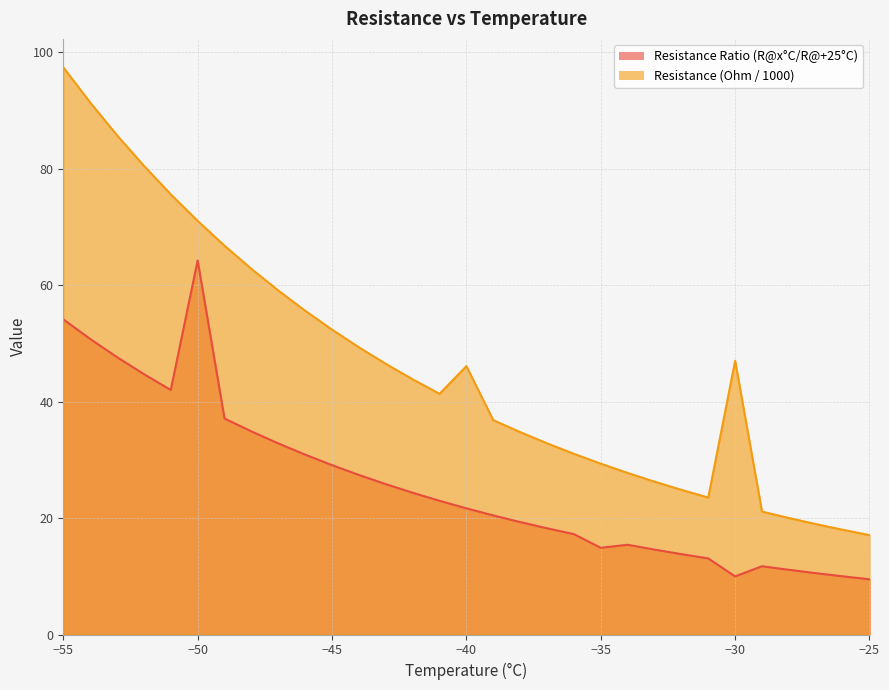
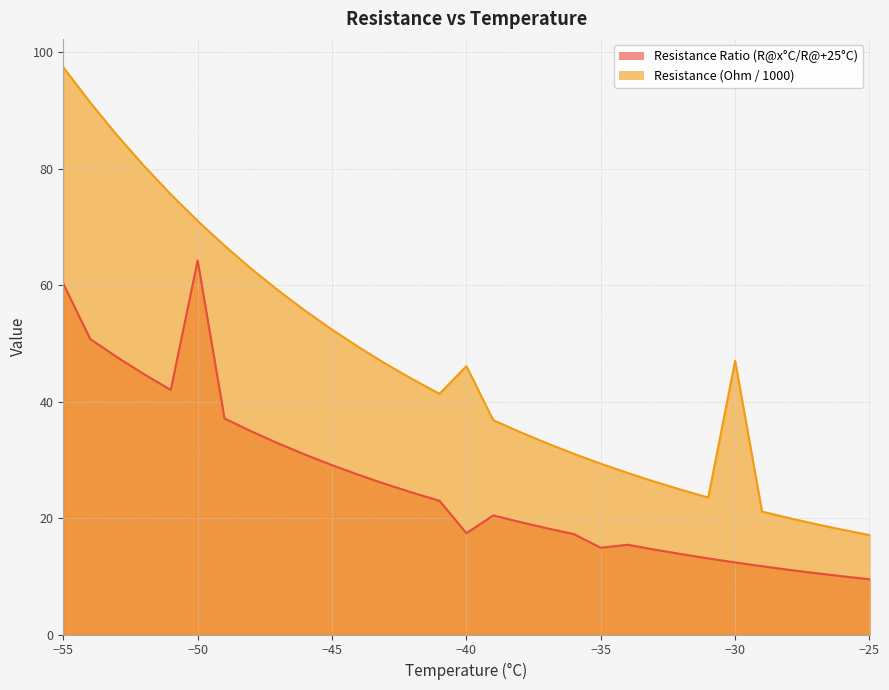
  {
    "Resistance Ratio (R@x°C/R@+25°C)": {
-     "−55": 54,
+     "−55": 60,
      "−50": 64,
      "−45": 29,
-     "−40": 22,
+     "−40": 17,
      "−35": 15,
-     "−30": 10,
+     "−30": 12,
      "−25": 9
    },
    "Resistance (Ohm / 1000)": {
      "−55": 97,
      "−50": 71,
      "−45": 52,
      "−40": 46,
      "−35": 29,
      "−30": 47,
      "−25": 17
    }
  }
